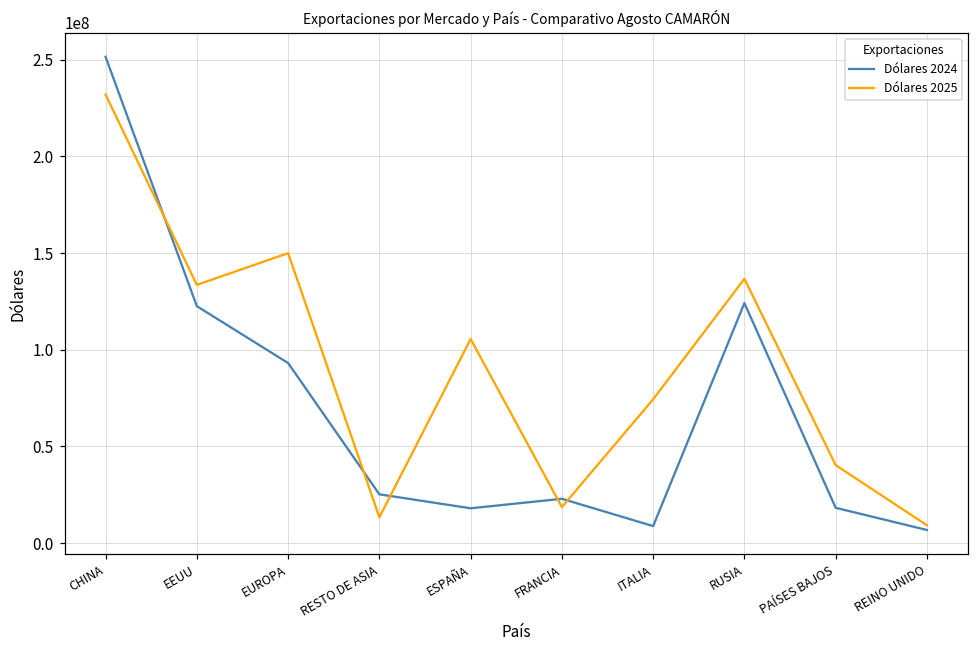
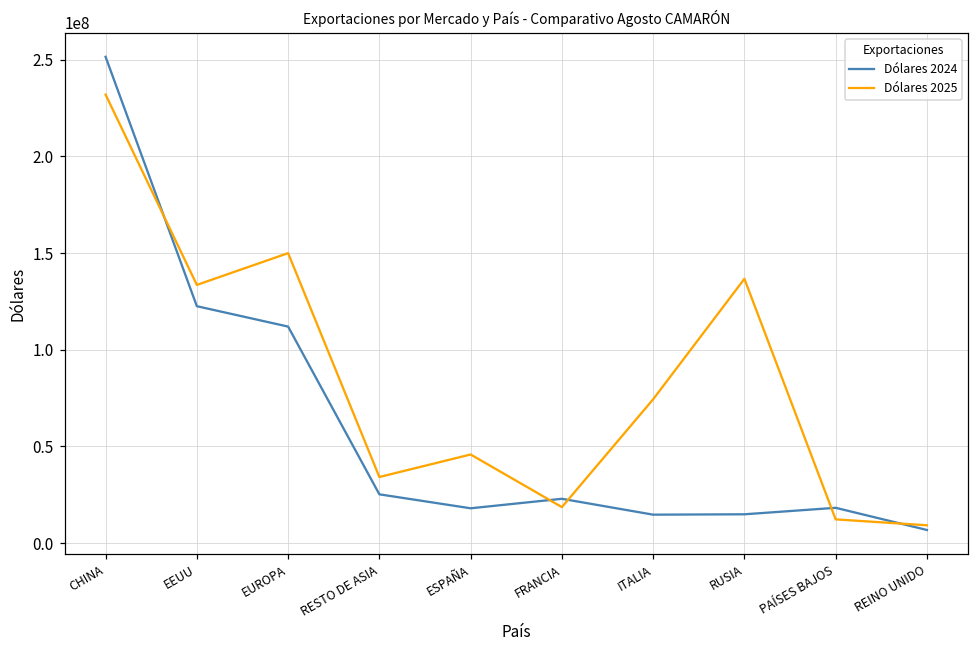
  {
    "Dólares 2024": {
      "CHINA": 252000000,
      "EEUU": 123000000,
-     "EUROPA": 93000000,
+     "EUROPA": 112000000,
      "RESTO DE ASIA": 25000000,
      "ESPAÑA": 18000000,
      "FRANCIA": 23000000,
-     "ITALIA": 9000000,
-     "RUSIA": 124000000,
+     "ITALIA": 15000000,
+     "RUSIA": 15000000,
      "PAÍSES BAJOS": 18000000,
      "REINO UNIDO": 7000000
    },
    "Dólares 2025": {
      "CHINA": 232000000,
      "EEUU": 134000000,
      "EUROPA": 150000000,
-     "RESTO DE ASIA": 13000000,
-     "ESPAÑA": 106000000,
+     "RESTO DE ASIA": 34000000,
+     "ESPAÑA": 46000000,
      "FRANCIA": 19000000,
      "ITALIA": 74000000,
      "RUSIA": 137000000,
-     "PAÍSES BAJOS": 40000000,
+     "PAÍSES BAJOS": 12000000,
      "REINO UNIDO": 9000000
    }
  }
